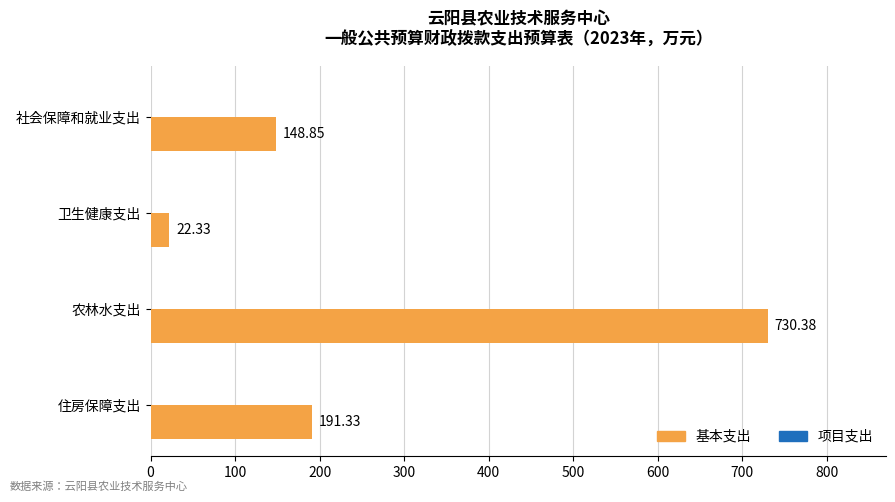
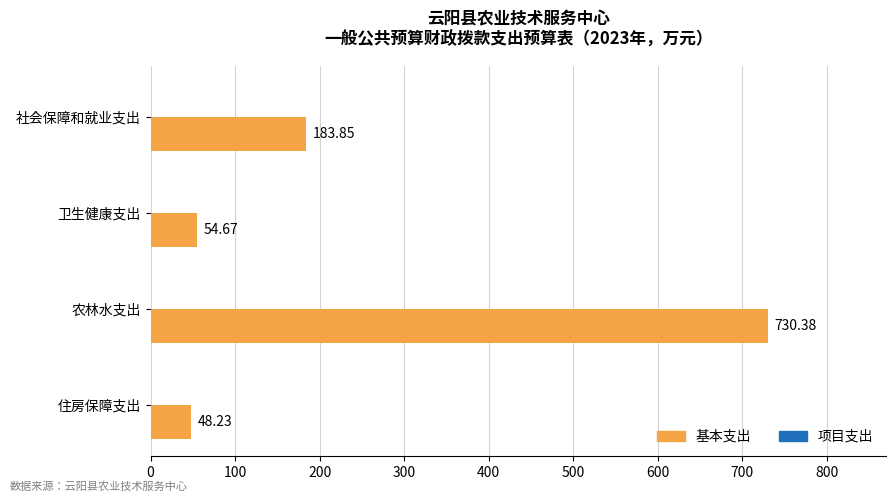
  {
    "基本支出": {
-     "社会保障和就业支出": 148.85,
-     "卫生健康支出": 22.33,
+     "社会保障和就业支出": 183.85,
+     "卫生健康支出": 54.67,
      "农林水支出": 730.38,
-     "住房保障支出": 191.33
+     "住房保障支出": 48.23
    },
    "项目支出": {
      "社会保障和就业支出": 0,
      "卫生健康支出": 0,
      "农林水支出": 0,
      "住房保障支出": 0
    }
  }
